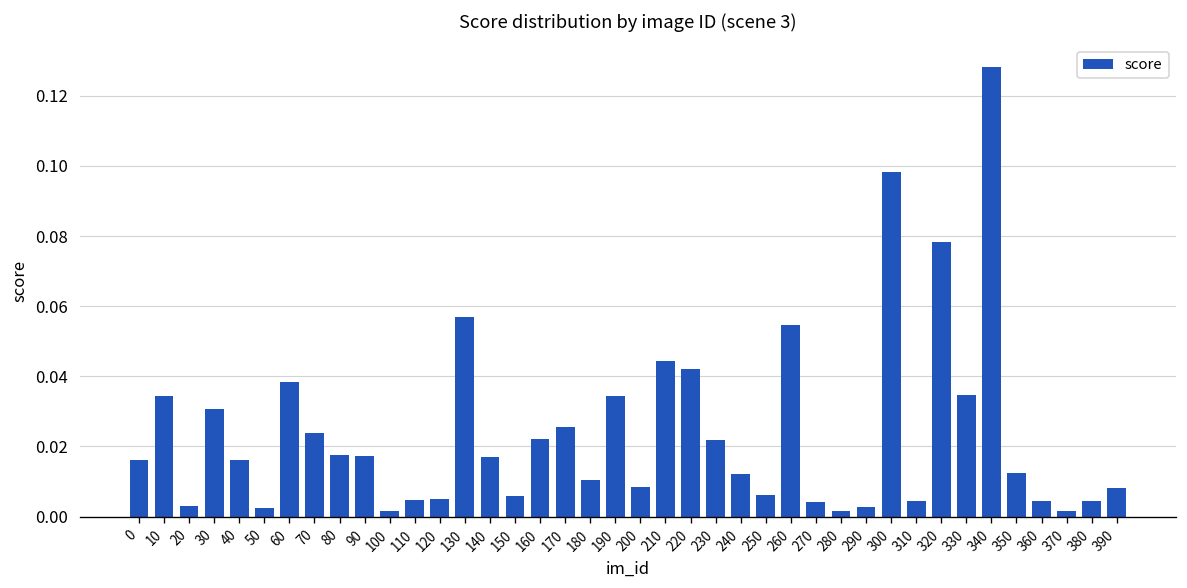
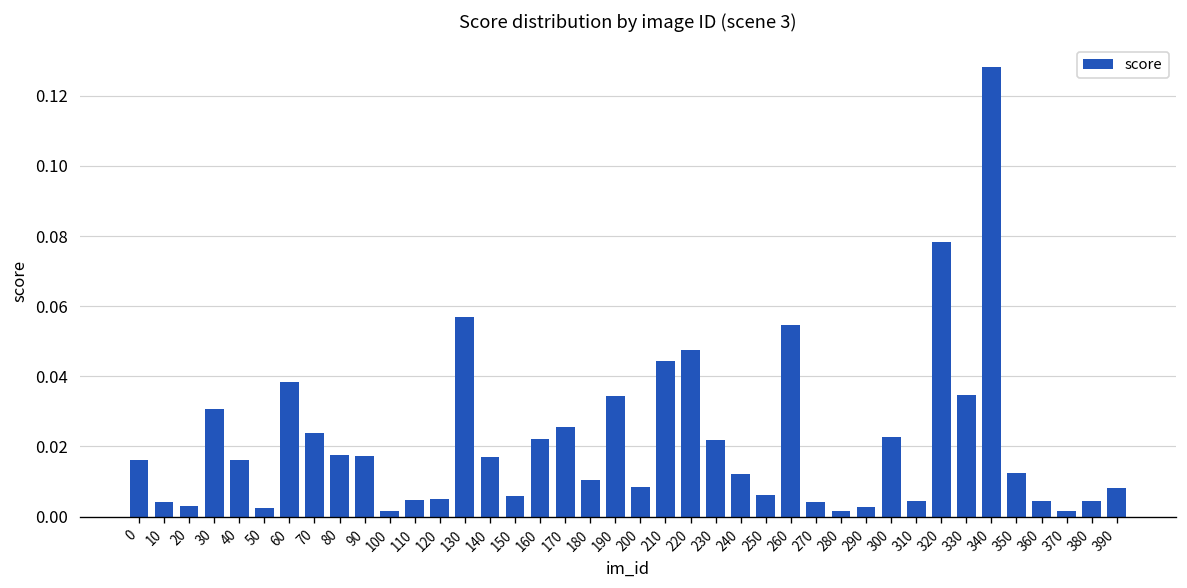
  {
    "0": 0.016,
-   "10": 0.034,
+   "10": 0.004,
    "20": 0.003,
    "30": 0.031,
    "40": 0.016,
    "50": 0.003,
    "60": 0.038,
    "70": 0.024,
    "80": 0.018,
    "90": 0.017,
    "100": 0.002,
    "110": 0.005,
    "120": 0.005,
    "130": 0.057,
    "140": 0.017,
    "150": 0.006,
    "160": 0.022,
    "170": 0.026,
    "180": 0.011,
    "190": 0.034,
    "200": 0.008,
    "210": 0.044,
-   "220": 0.042,
+   "220": 0.047,
    "230": 0.022,
    "240": 0.012,
    "250": 0.006,
    "260": 0.055,
    "270": 0.004,
    "280": 0.002,
    "290": 0.003,
-   "300": 0.098,
+   "300": 0.023,
    "310": 0.005,
    "320": 0.078,
    "330": 0.035,
    "340": 0.128,
    "350": 0.013,
    "360": 0.004,
    "370": 0.002,
    "380": 0.004,
    "390": 0.008
  }
